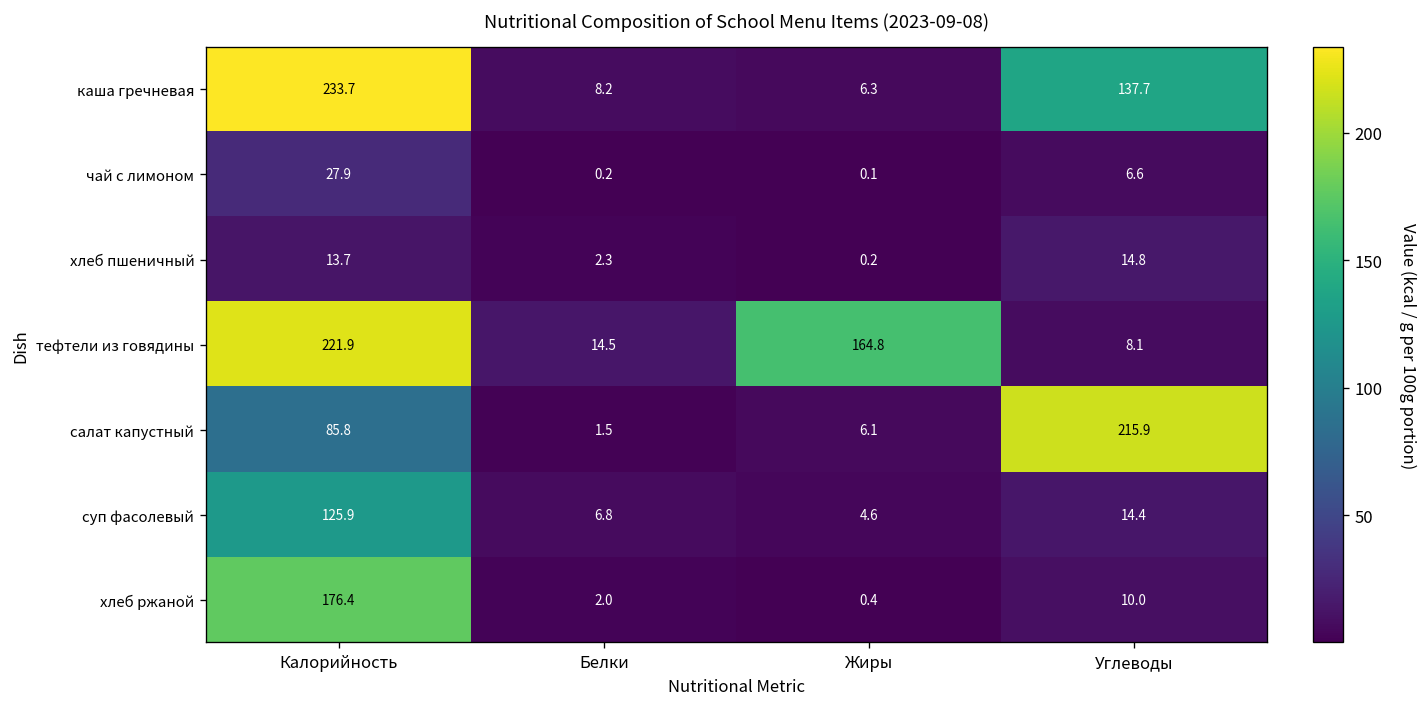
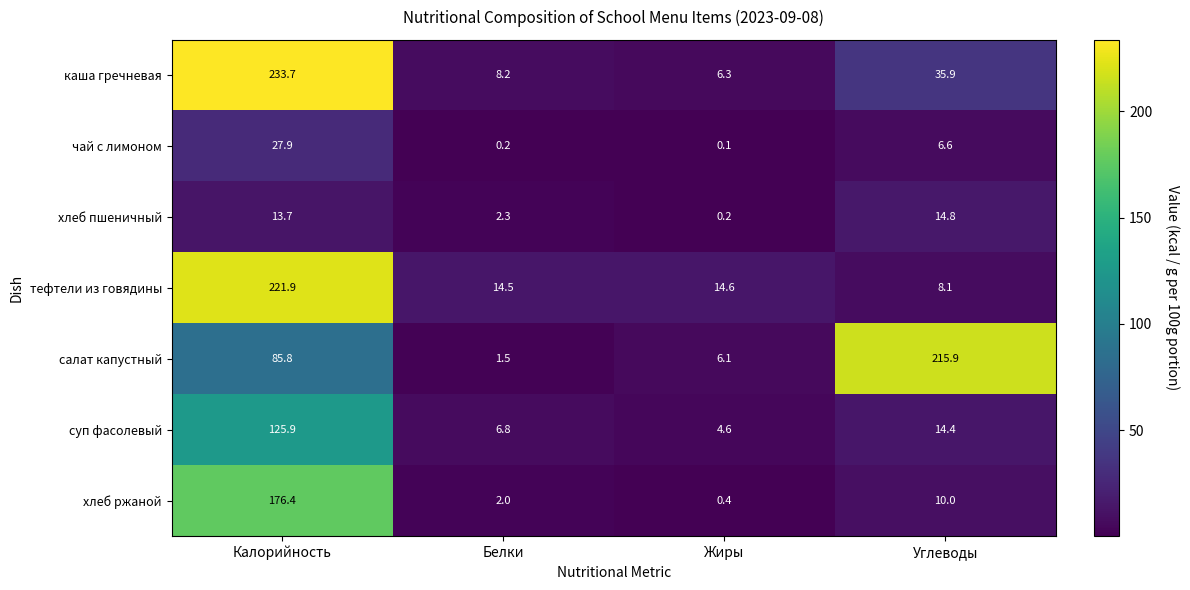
  {
    "каша гречневая": {
      "Калорийность": 233.7,
      "Белки": 8.2,
      "Жиры": 6.3,
-     "Углеводы": 137.7
+     "Углеводы": 35.9
    },
    "чай с лимоном": {
      "Калорийность": 27.9,
      "Белки": 0.2,
      "Жиры": 0.1,
      "Углеводы": 6.6
    },
    "хлеб пшеничный": {
      "Калорийность": 13.7,
      "Белки": 2.3,
      "Жиры": 0.2,
      "Углеводы": 14.8
    },
    "тефтели из говядины": {
      "Калорийность": 221.9,
      "Белки": 14.5,
-     "Жиры": 164.8,
+     "Жиры": 14.6,
      "Углеводы": 8.1
    },
    "салат капустный": {
      "Калорийность": 85.8,
      "Белки": 1.5,
      "Жиры": 6.1,
      "Углеводы": 215.9
    },
    "суп фасолевый": {
      "Калорийность": 125.9,
      "Белки": 6.8,
      "Жиры": 4.6,
      "Углеводы": 14.4
    },
    "хлеб ржаной": {
      "Калорийность": 176.4,
      "Белки": 2.0,
      "Жиры": 0.4,
      "Углеводы": 10.0
    }
  }
